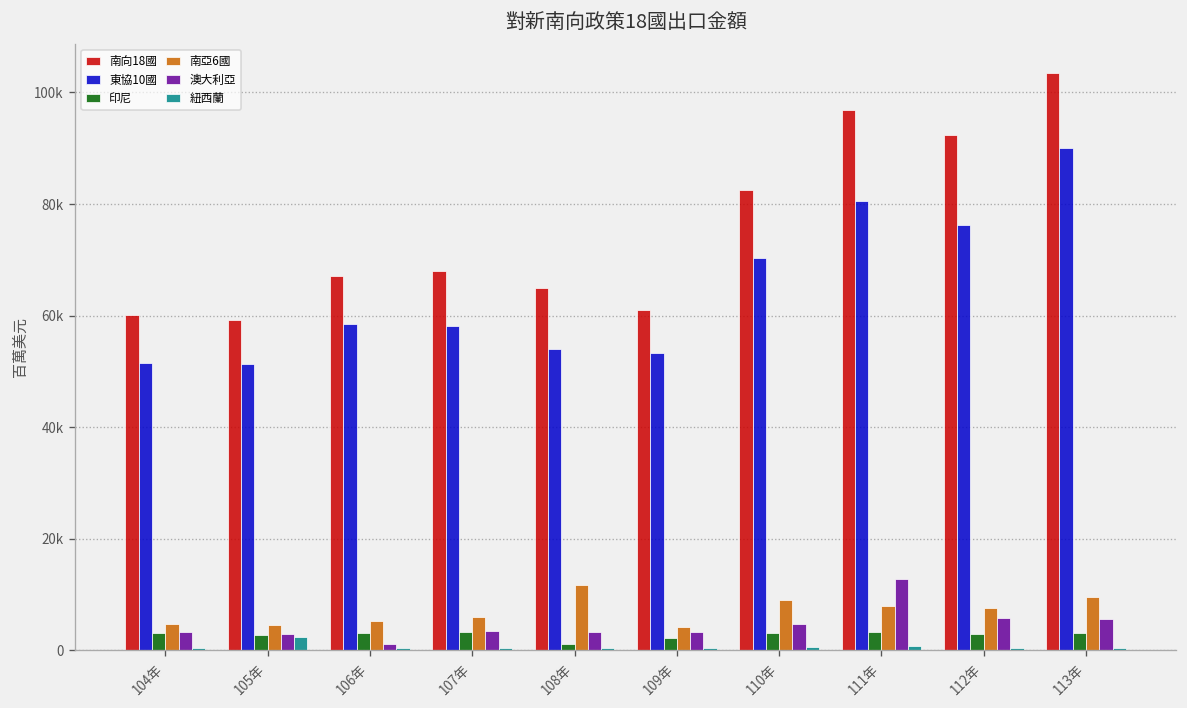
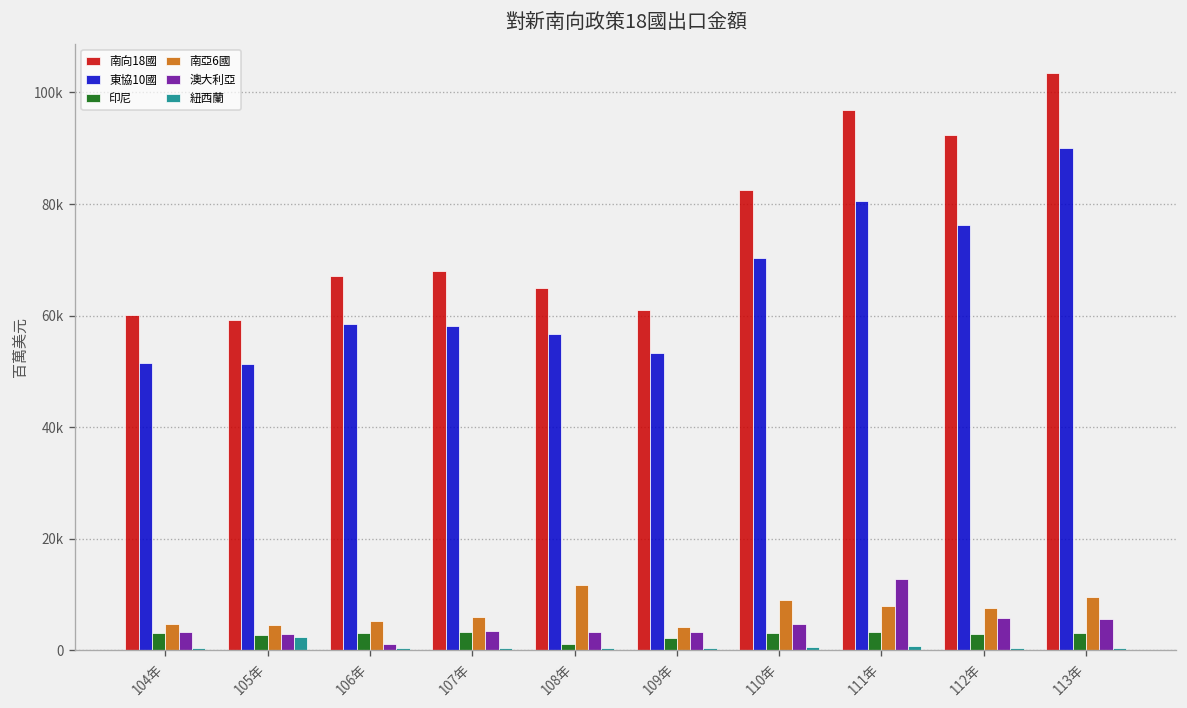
  {
    "南向18國": {
      "104年": 60000,
      "105年": 59000,
      "106年": 67000,
      "107年": 68000,
      "108年": 65000,
      "109年": 61000,
      "110年": 83000,
      "111年": 97000,
      "112年": 92000,
      "113年": 103000
    },
    "東協10國": {
      "104年": 52000,
      "105年": 51000,
      "106年": 59000,
      "107年": 58000,
-     "108年": 54000,
+     "108年": 57000,
      "109年": 53000,
      "110年": 70000,
      "111年": 81000,
      "112年": 76000,
      "113年": 90000
    },
    "印尼": {
      "104年": 3000,
      "105年": 3000,
      "106年": 3000,
      "107年": 3000,
      "108年": 1000,
      "109年": 2000,
      "110年": 3000,
      "111年": 3000,
      "112年": 3000,
      "113年": 3000
    },
    "南亞6國": {
      "104年": 5000,
      "105年": 5000,
      "106年": 5000,
      "107年": 6000,
      "108年": 12000,
      "109年": 4000,
      "110年": 9000,
      "111年": 8000,
      "112年": 8000,
      "113年": 10000
    },
    "澳大利亞": {
      "104年": 3000,
      "105年": 3000,
      "106年": 1000,
      "107年": 3000,
      "108年": 3000,
      "109年": 3000,
      "110年": 5000,
      "111年": 13000,
      "112年": 6000,
      "113年": 6000
    },
    "紐西蘭": {
      "105年": 2000,
      "110年": 1000,
      "111年": 1000
    }
  }
